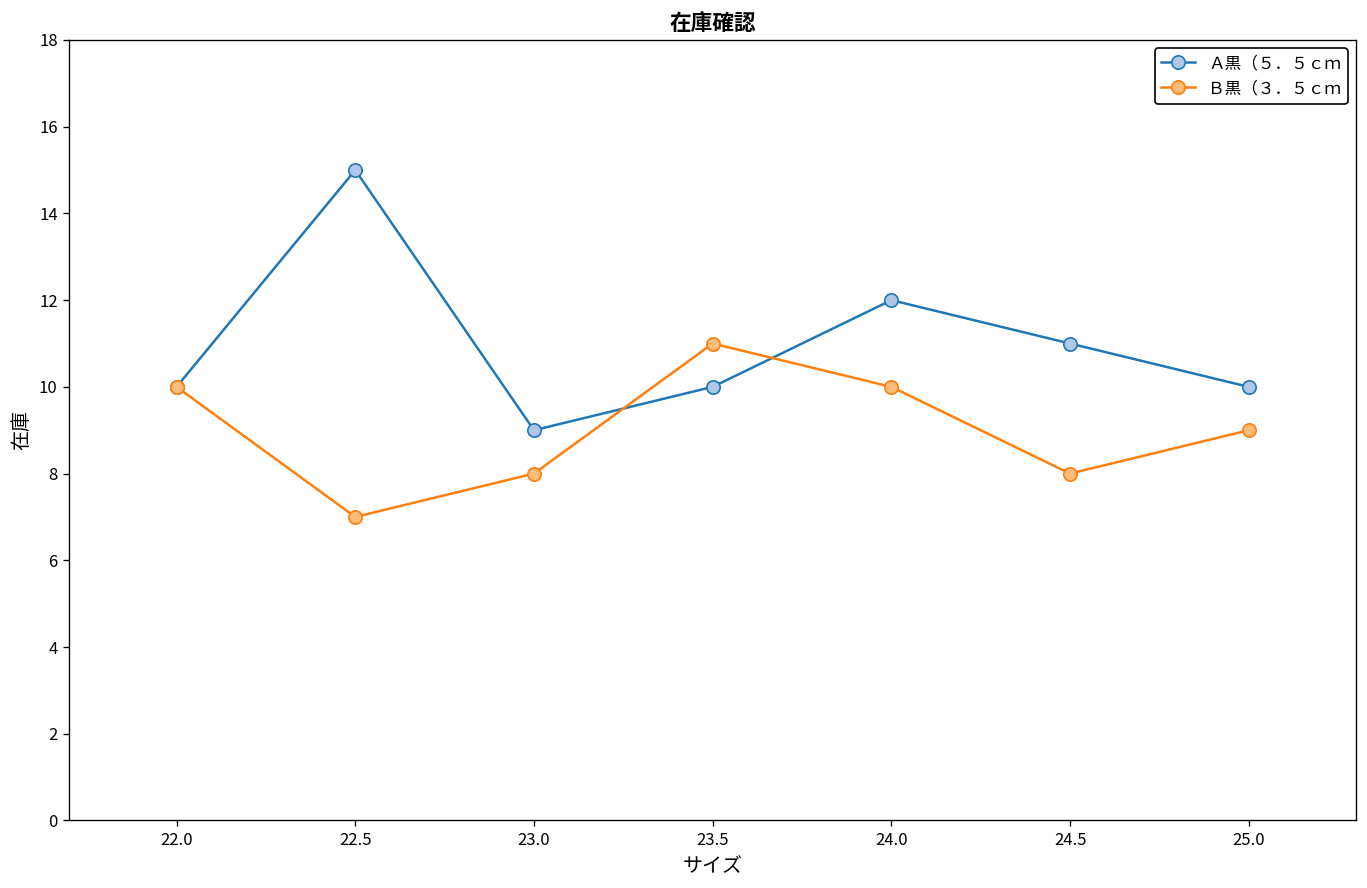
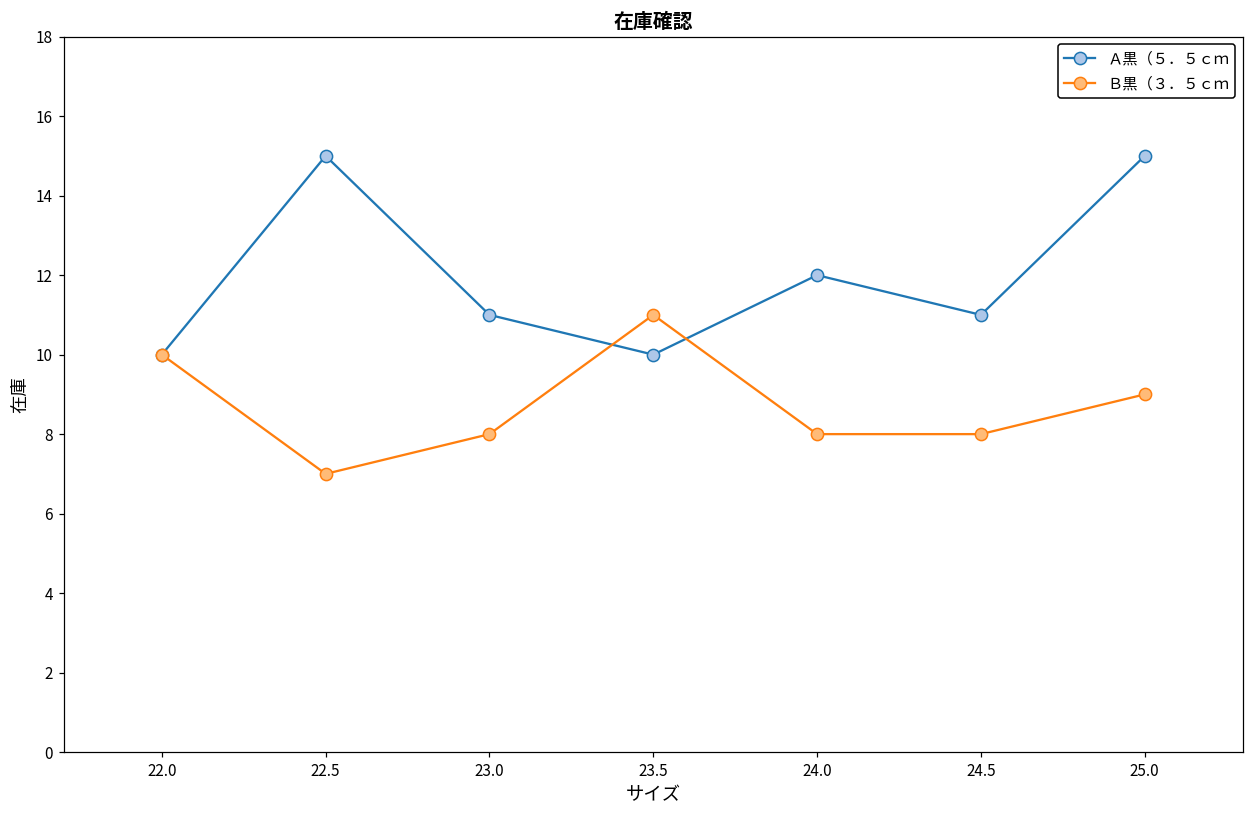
  {
    "Ａ黒（５．５ｃｍ": {
      "22.5": 15,
-     "23.0": 9,
+     "23.0": 11,
      "23.5": 10,
      "24.0": 12,
      "24.5": 11,
-     "25.0": 10
+     "25.0": 15
    },
    "Ｂ黒（３．５ｃｍ": {
      "22.5": 7,
      "23.0": 8,
      "23.5": 11,
-     "24.0": 10,
+     "24.0": 8,
      "24.5": 8,
      "25.0": 9
    }
  }
